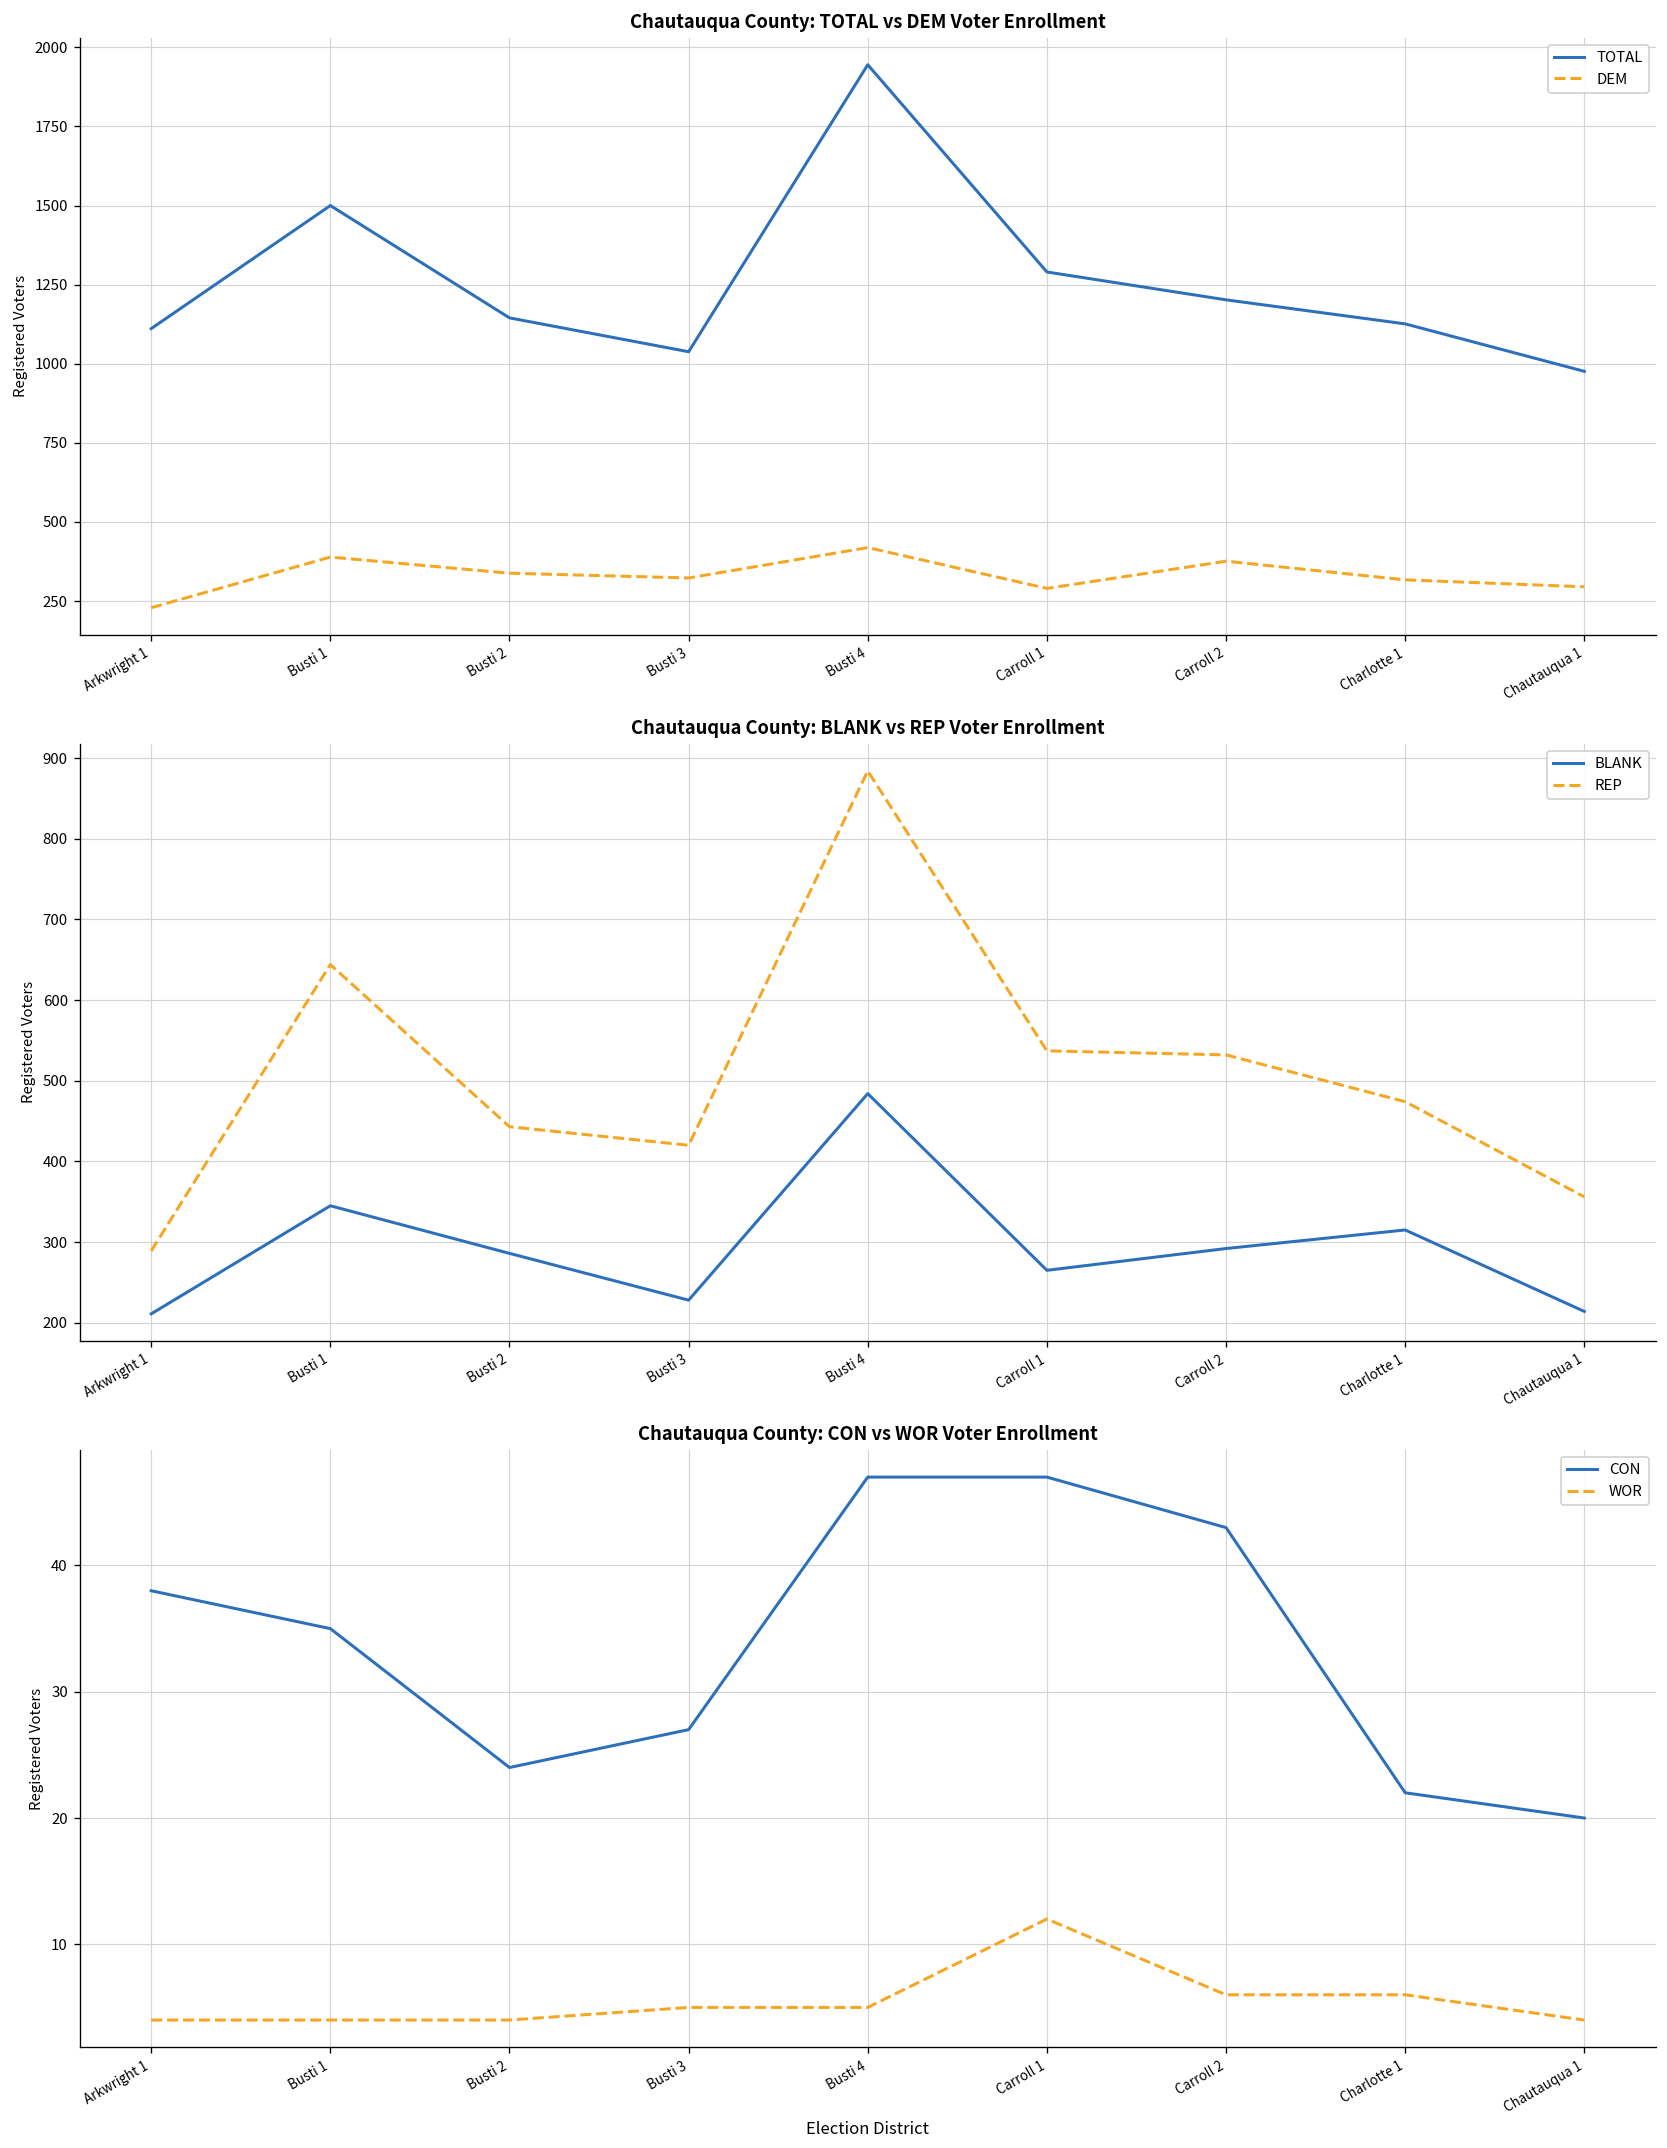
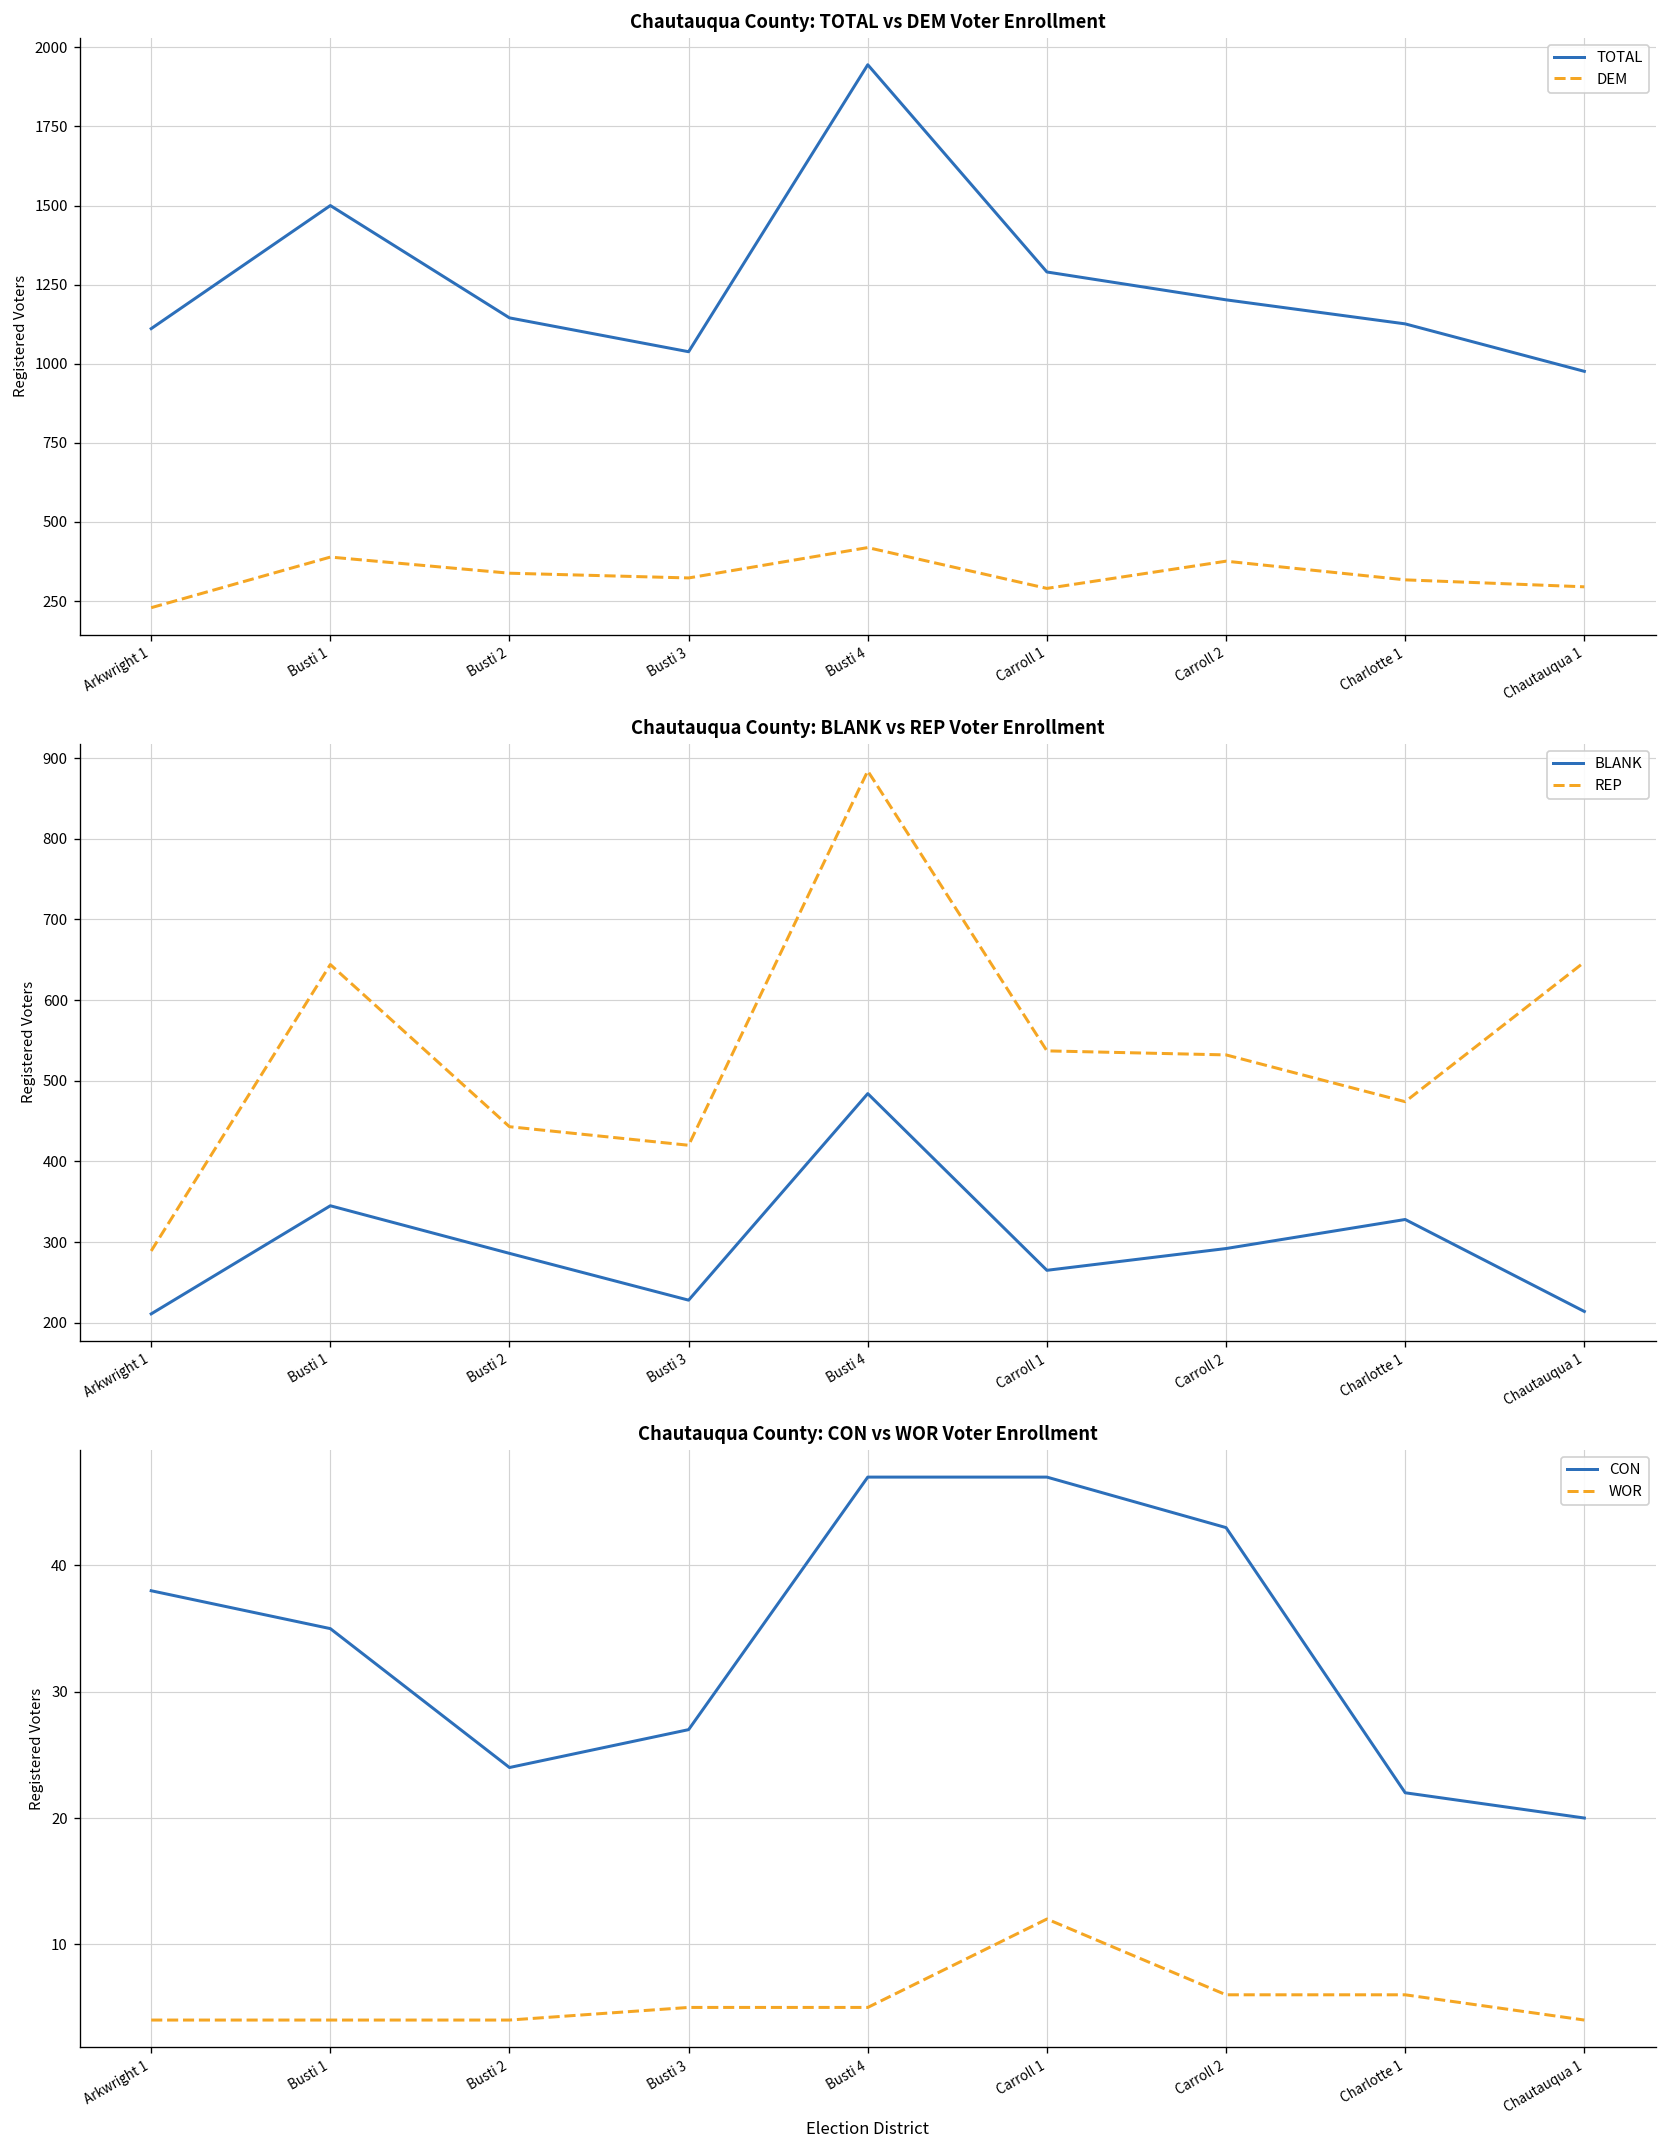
  {
    "Chautauqua County: TOTAL vs DEM Voter Enrollment": {
      "TOTAL": {
        "Arkwright 1": 1110,
        "Busti 1": 1500,
        "Busti 2": 1150,
        "Busti 3": 1040,
        "Busti 4": 1950,
        "Carroll 1": 1290,
        "Carroll 2": 1200,
        "Charlotte 1": 1130,
        "Chautauqua 1": 980
      },
      "DEM": {
        "Arkwright 1": 230,
        "Busti 1": 390,
        "Busti 2": 340,
        "Busti 3": 320,
        "Busti 4": 420,
        "Carroll 1": 290,
        "Carroll 2": 380,
        "Charlotte 1": 320,
        "Chautauqua 1": 300
      }
    },
    "Chautauqua County: BLANK vs REP Voter Enrollment": {
      "BLANK": {
        "Arkwright 1": 210,
        "Busti 1": 350,
        "Busti 2": 290,
        "Busti 3": 230,
        "Busti 4": 480,
        "Carroll 1": 270,
        "Carroll 2": 290,
-       "Charlotte 1": 320,
+       "Charlotte 1": 330,
        "Chautauqua 1": 210
      },
      "REP": {
        "Arkwright 1": 290,
        "Busti 1": 640,
        "Busti 2": 440,
        "Busti 3": 420,
        "Busti 4": 880,
        "Carroll 1": 540,
        "Carroll 2": 530,
        "Charlotte 1": 470,
-       "Chautauqua 1": 360
+       "Chautauqua 1": 650
      }
    },
    "Chautauqua County: CON vs WOR Voter Enrollment": {
      "CON": {
        "Arkwright 1": 38.0,
        "Busti 1": 35.0,
        "Busti 2": 24.0,
        "Busti 3": 27.0,
        "Busti 4": 47.0,
        "Carroll 1": 47.0,
        "Carroll 2": 43.0,
        "Charlotte 1": 22.0,
        "Chautauqua 1": 20.0
      },
      "WOR": {
        "Arkwright 1": 4.0,
        "Busti 1": 4.0,
        "Busti 2": 4.0,
        "Busti 3": 5.0,
        "Busti 4": 5.0,
        "Carroll 1": 12.0,
        "Carroll 2": 6.0,
        "Charlotte 1": 6.0,
        "Chautauqua 1": 4.0
      }
    }
  }
